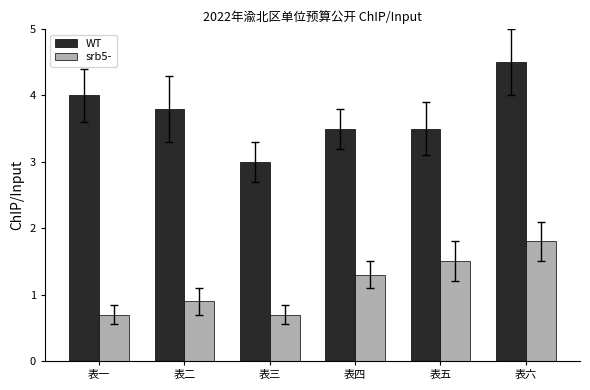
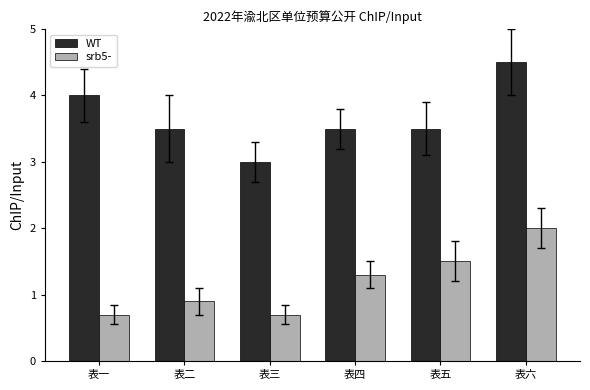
  {
    "WT": {
      "表一": 4.0,
-     "表二": 3.8,
+     "表二": 3.5,
      "表三": 3.0,
      "表四": 3.5,
      "表五": 3.5,
      "表六": 4.5
    },
    "srb5-": {
      "表一": 0.7,
      "表二": 0.9,
      "表三": 0.7,
      "表四": 1.3,
      "表五": 1.5,
-     "表六": 1.8
+     "表六": 2.0
    }
  }
